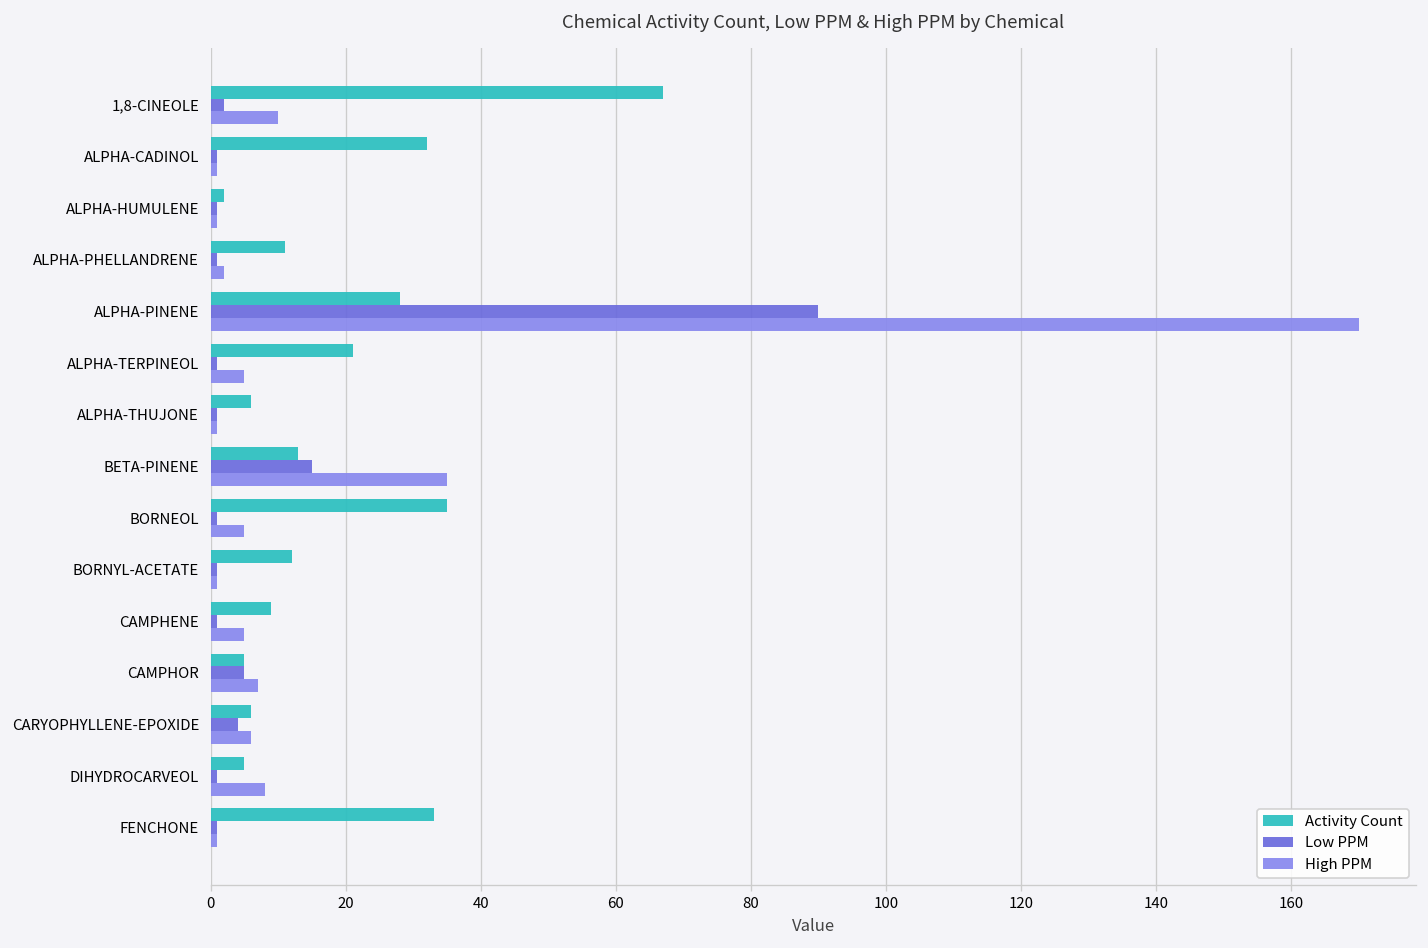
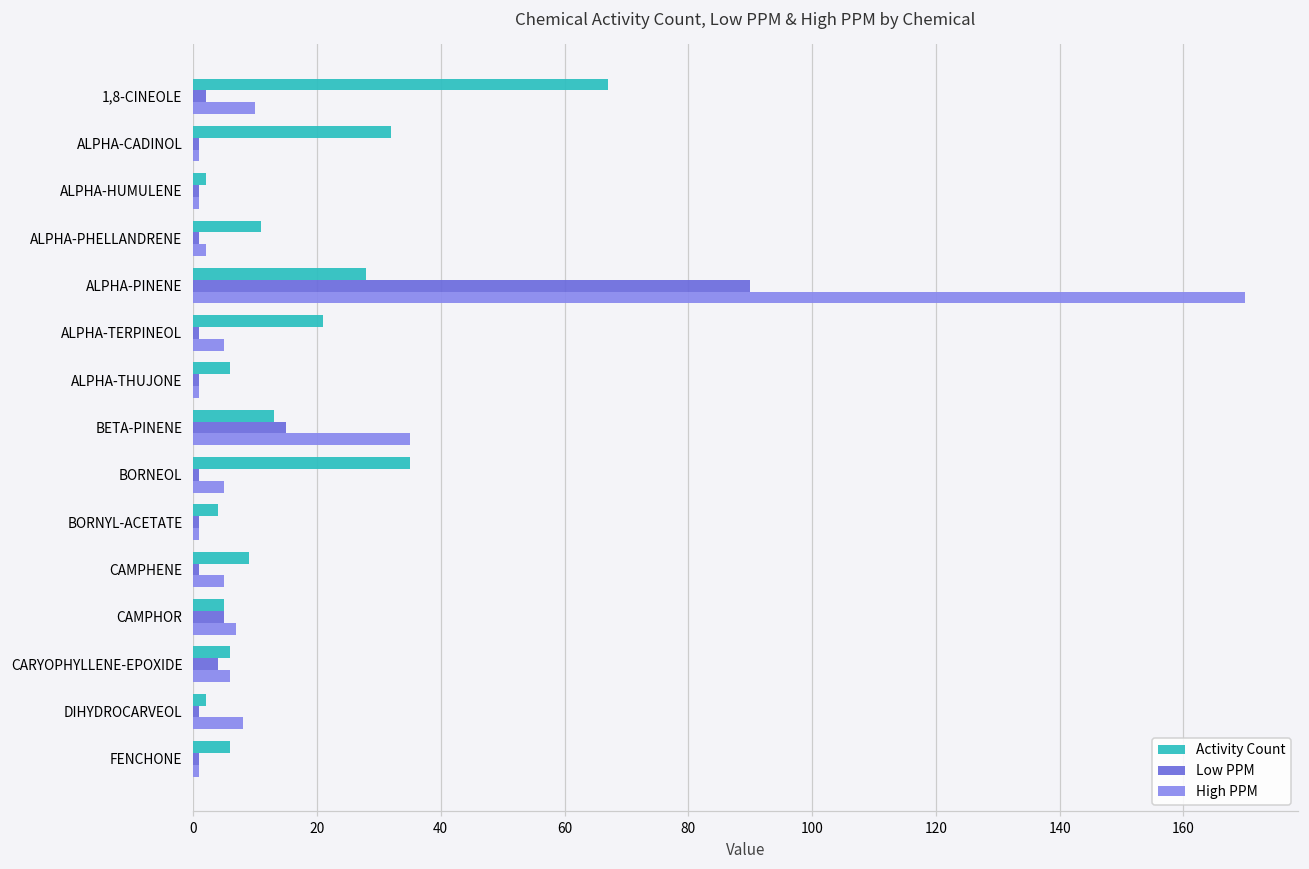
  {
    "Activity Count": {
      "1,8-CINEOLE": 67,
      "ALPHA-CADINOL": 32,
      "ALPHA-HUMULENE": 2,
      "ALPHA-PHELLANDRENE": 11,
      "ALPHA-PINENE": 28,
      "ALPHA-TERPINEOL": 21,
      "ALPHA-THUJONE": 6,
      "BETA-PINENE": 13,
      "BORNEOL": 35,
-     "BORNYL-ACETATE": 12,
+     "BORNYL-ACETATE": 4,
      "CAMPHENE": 9,
      "CAMPHOR": 5,
      "CARYOPHYLLENE-EPOXIDE": 6,
-     "DIHYDROCARVEOL": 5,
-     "FENCHONE": 33
+     "DIHYDROCARVEOL": 2,
+     "FENCHONE": 6
    }
  }
